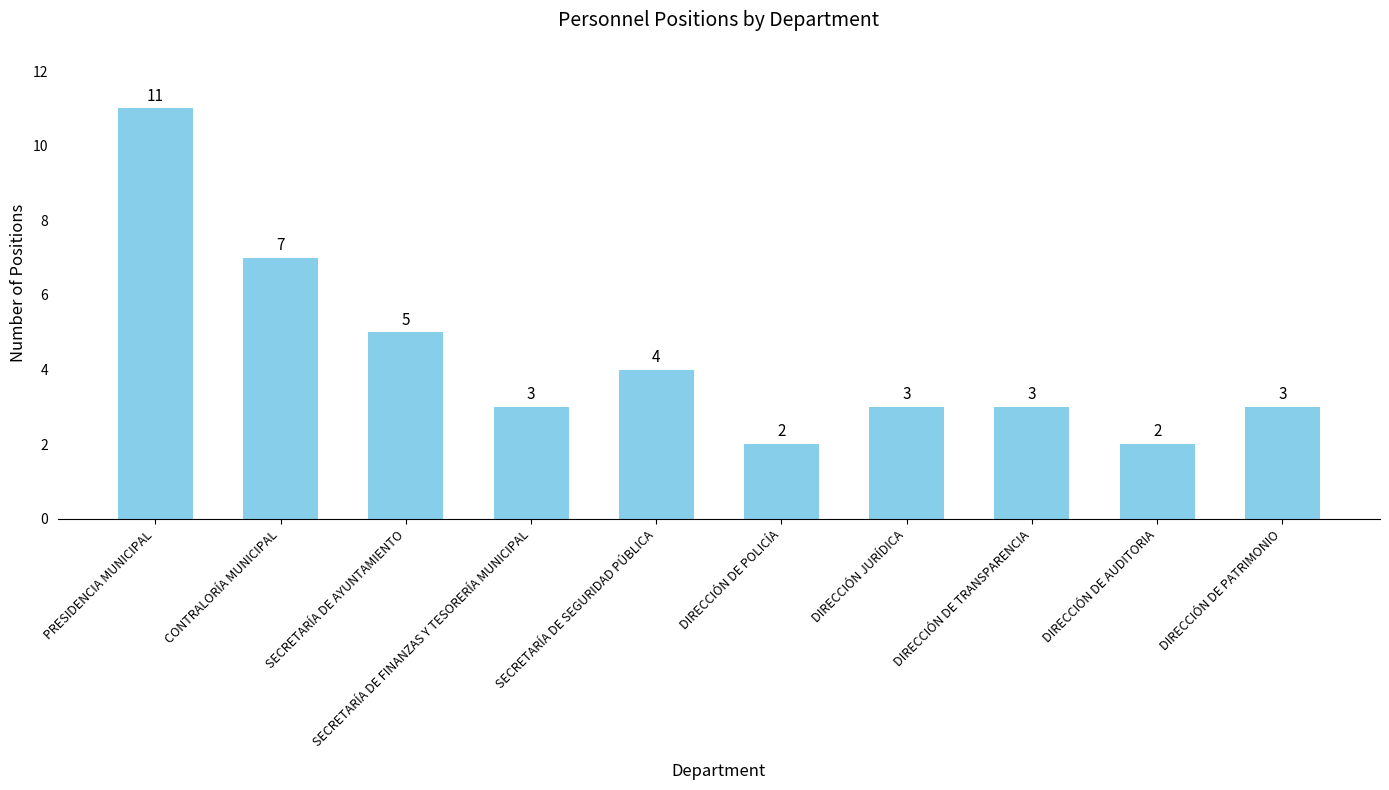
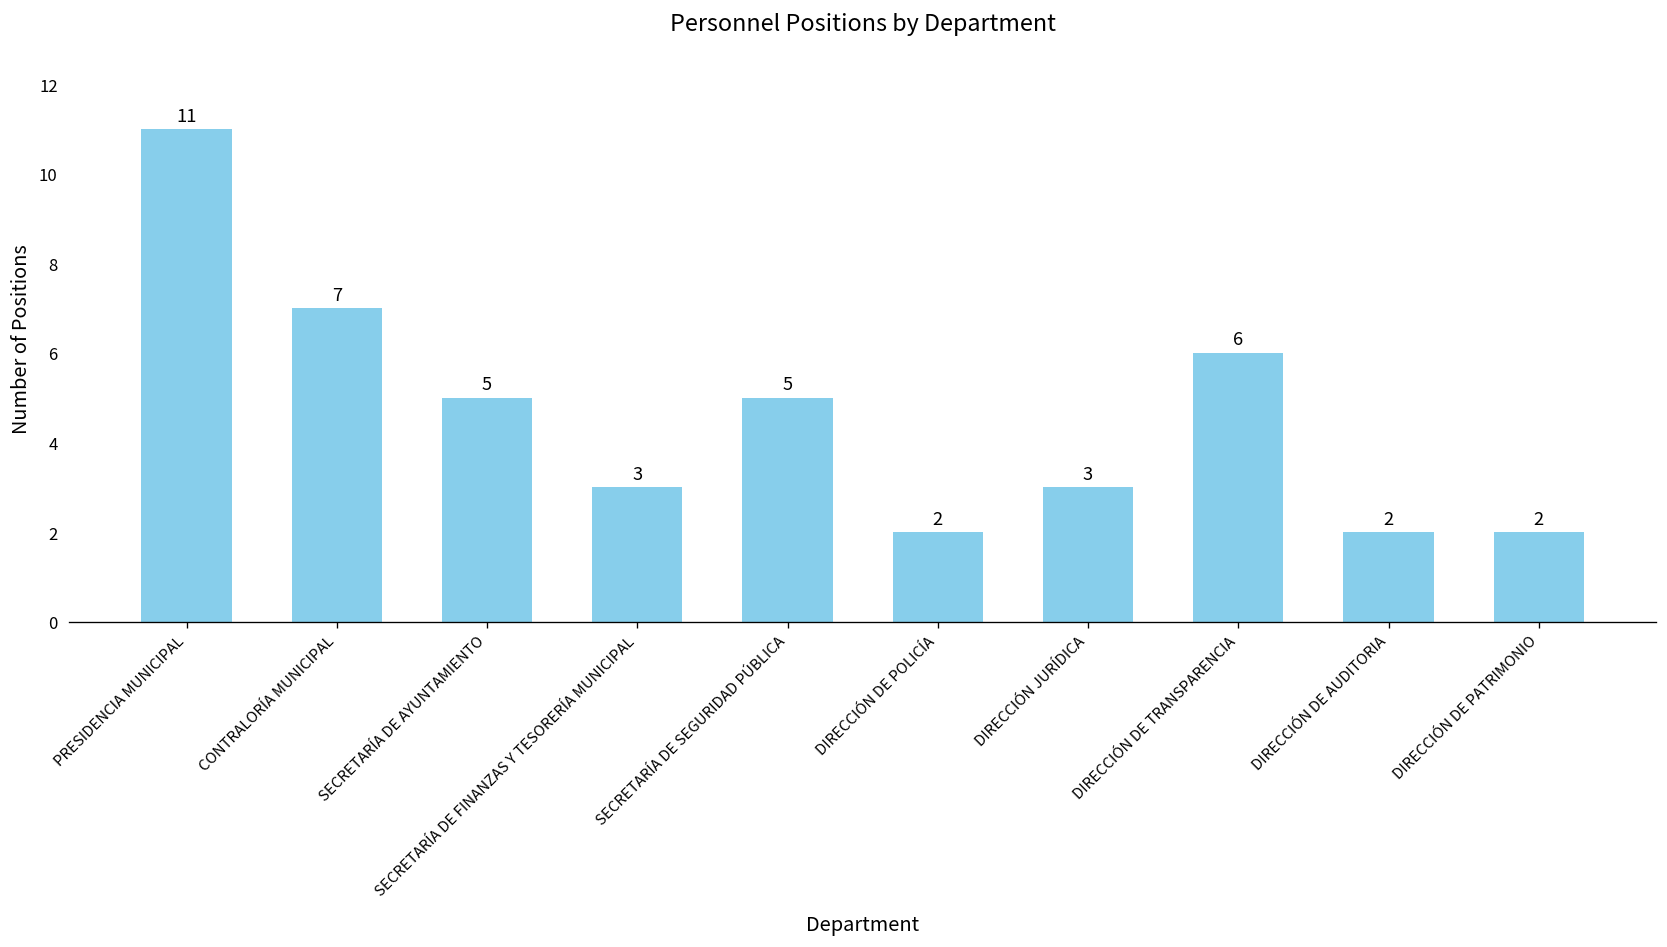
  {
    "PRESIDENCIA MUNICIPAL": 11,
    "CONTRALORÍA MUNICIPAL": 7,
    "SECRETARÍA DE AYUNTAMIENTO": 5,
    "SECRETARÍA DE FINANZAS Y TESORERÍA MUNICIPAL": 3,
-   "SECRETARÍA DE SEGURIDAD PÚBLICA": 4,
+   "SECRETARÍA DE SEGURIDAD PÚBLICA": 5,
    "DIRECCIÓN DE POLICÍA": 2,
    "DIRECCIÓN JURÍDICA": 3,
-   "DIRECCIÓN DE TRANSPARENCIA": 3,
+   "DIRECCIÓN DE TRANSPARENCIA": 6,
    "DIRECCIÓN DE AUDITORIA": 2,
-   "DIRECCIÓN DE PATRIMONIO": 3
+   "DIRECCIÓN DE PATRIMONIO": 2
  }
